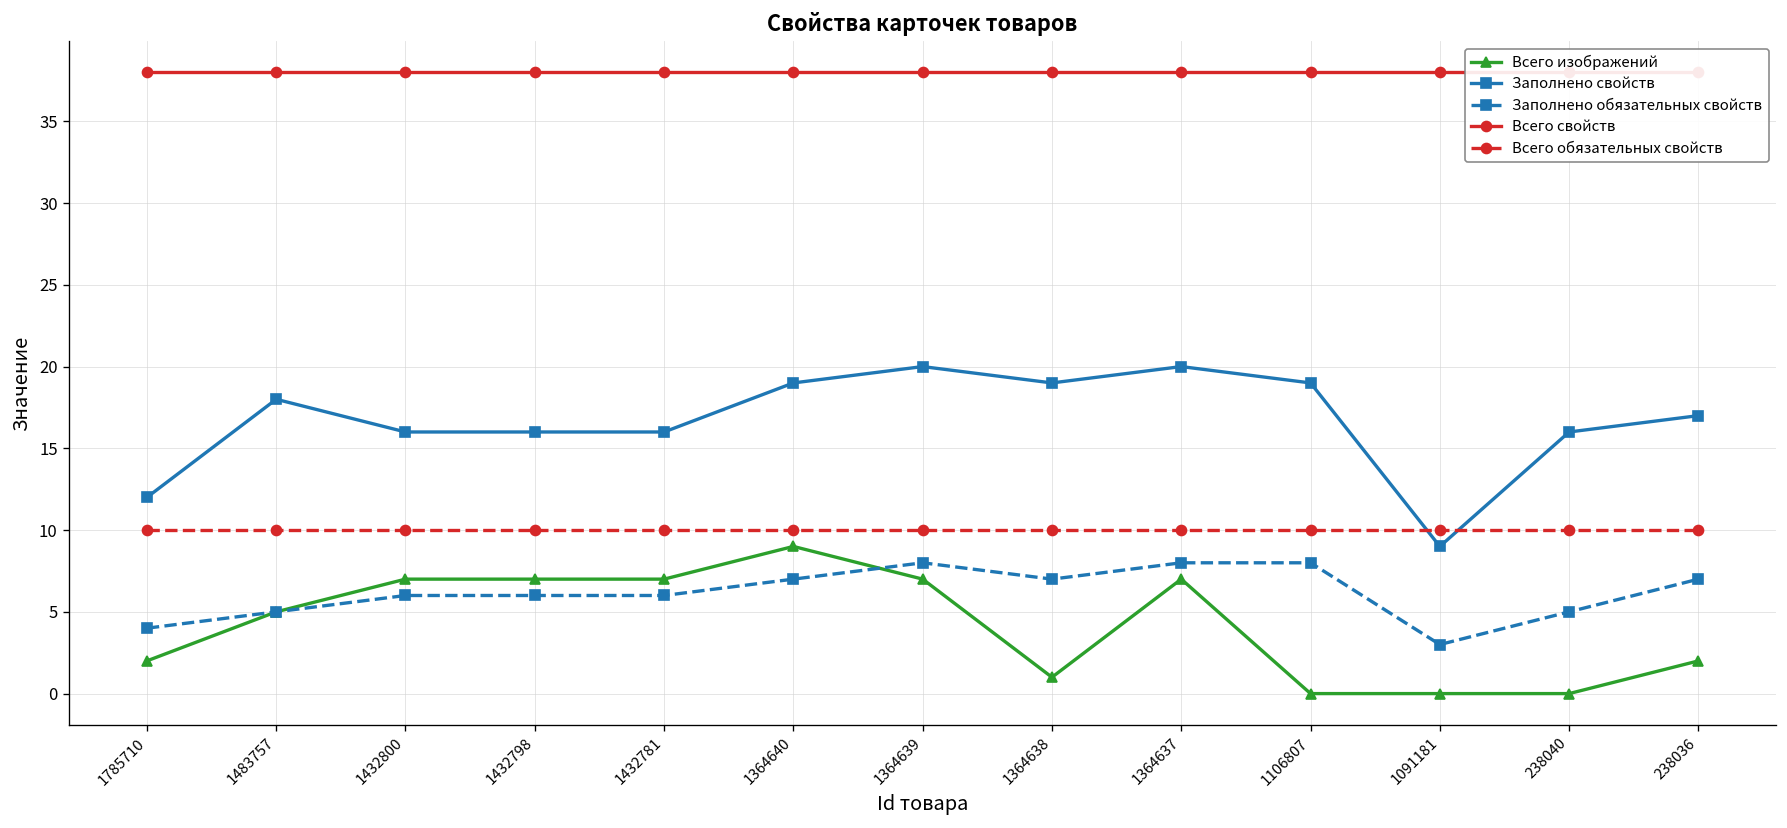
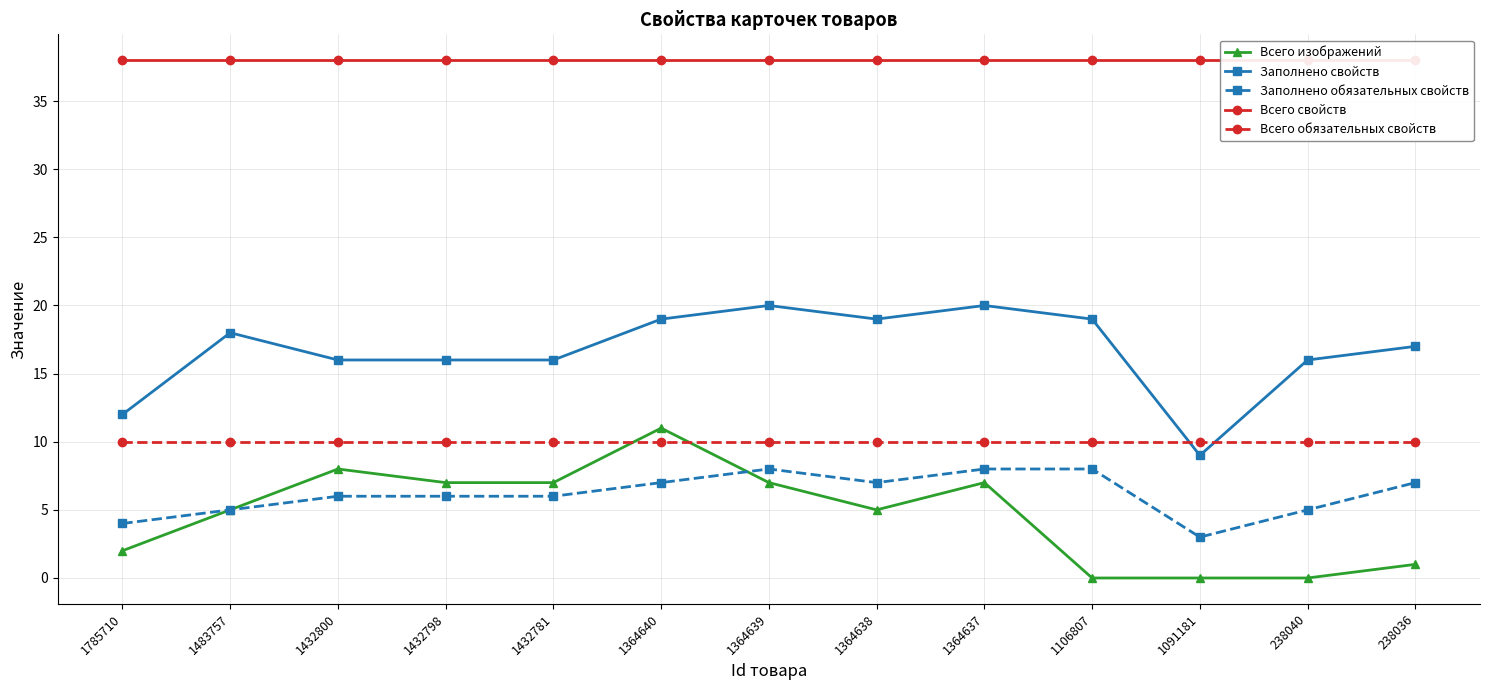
  {
    "Всего изображений": {
      "1785710": 2,
-     "1432800": 7,
+     "1432800": 8,
      "1432798": 7,
      "1432781": 7,
-     "1364640": 9,
+     "1364640": 11,
      "1364639": 7,
-     "1364638": 1,
+     "1364638": 5,
      "1364637": 7,
      "1106807": 0,
      "1091181": 0,
      "238040": 0,
-     "238036": 2
+     "238036": 1
    }
  }
